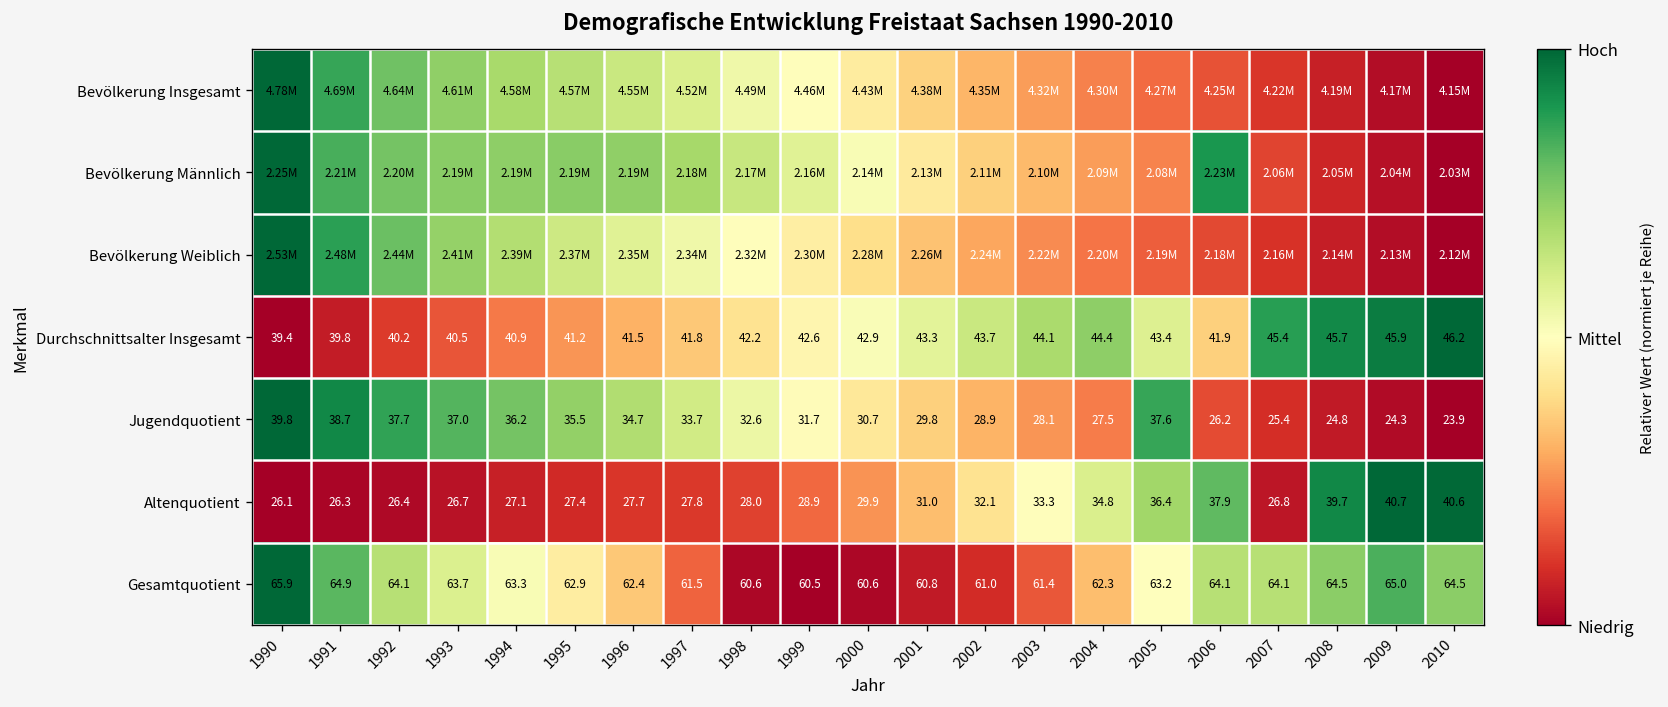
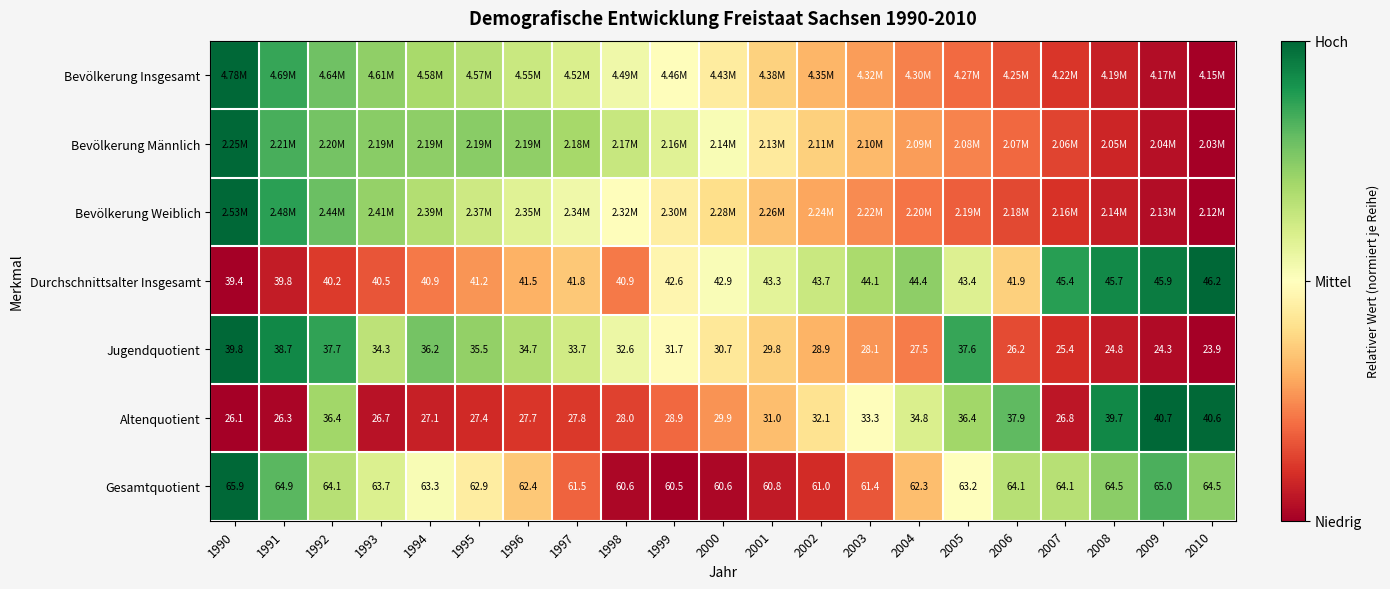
  {
    "Bevölkerung Insgesamt": {
      "1990": "4.78M",
      "1991": "4.69M",
      "1992": "4.64M",
      "1993": "4.61M",
      "1994": "4.58M",
      "1995": "4.57M",
      "1996": "4.55M",
      "1997": "4.52M",
      "1998": "4.49M",
      "1999": "4.46M",
      "2000": "4.43M",
      "2001": "4.38M",
      "2002": "4.35M",
      "2003": "4.32M",
      "2004": "4.30M",
      "2005": "4.27M",
      "2006": "4.25M",
      "2007": "4.22M",
      "2008": "4.19M",
      "2009": "4.17M",
      "2010": "4.15M"
    },
    "Bevölkerung Männlich": {
      "1990": "2.25M",
      "1991": "2.21M",
      "1992": "2.20M",
      "1993": "2.19M",
      "1994": "2.19M",
      "1995": "2.19M",
      "1996": "2.19M",
      "1997": "2.18M",
      "1998": "2.17M",
      "1999": "2.16M",
      "2000": "2.14M",
      "2001": "2.13M",
      "2002": "2.11M",
      "2003": "2.10M",
      "2004": "2.09M",
      "2005": "2.08M",
-     "2006": "2.23M",
+     "2006": "2.07M",
      "2007": "2.06M",
      "2008": "2.05M",
      "2009": "2.04M",
      "2010": "2.03M"
    },
    "Bevölkerung Weiblich": {
      "1990": "2.53M",
      "1991": "2.48M",
      "1992": "2.44M",
      "1993": "2.41M",
      "1994": "2.39M",
      "1995": "2.37M",
      "1996": "2.35M",
      "1997": "2.34M",
      "1998": "2.32M",
      "1999": "2.30M",
      "2000": "2.28M",
      "2001": "2.26M",
      "2002": "2.24M",
      "2003": "2.22M",
      "2004": "2.20M",
      "2005": "2.19M",
      "2006": "2.18M",
      "2007": "2.16M",
      "2008": "2.14M",
      "2009": "2.13M",
      "2010": "2.12M"
    },
    "Durchschnittsalter Insgesamt": {
      "1990": "39.4",
      "1991": "39.8",
      "1992": "40.2",
      "1993": "40.5",
      "1994": "40.9",
      "1995": "41.2",
      "1996": "41.5",
      "1997": "41.8",
-     "1998": "42.2",
+     "1998": "40.9",
      "1999": "42.6",
      "2000": "42.9",
      "2001": "43.3",
      "2002": "43.7",
      "2003": "44.1",
      "2004": "44.4",
      "2005": "43.4",
      "2006": "41.9",
      "2007": "45.4",
      "2008": "45.7",
      "2009": "45.9",
      "2010": "46.2"
    },
    "Jugendquotient": {
      "1990": "39.8",
      "1991": "38.7",
      "1992": "37.7",
-     "1993": "37.0",
+     "1993": "34.3",
      "1994": "36.2",
      "1995": "35.5",
      "1996": "34.7",
      "1997": "33.7",
      "1998": "32.6",
      "1999": "31.7",
      "2000": "30.7",
      "2001": "29.8",
      "2002": "28.9",
      "2003": "28.1",
      "2004": "27.5",
      "2005": "37.6",
      "2006": "26.2",
      "2007": "25.4",
      "2008": "24.8",
      "2009": "24.3",
      "2010": "23.9"
    },
    "Altenquotient": {
      "1990": "26.1",
      "1991": "26.3",
-     "1992": "26.4",
+     "1992": "36.4",
      "1993": "26.7",
      "1994": "27.1",
      "1995": "27.4",
      "1996": "27.7",
      "1997": "27.8",
      "1998": "28.0",
      "1999": "28.9",
      "2000": "29.9",
      "2001": "31.0",
      "2002": "32.1",
      "2003": "33.3",
      "2004": "34.8",
      "2005": "36.4",
      "2006": "37.9",
      "2007": "26.8",
      "2008": "39.7",
      "2009": "40.7",
      "2010": "40.6"
    },
    "Gesamtquotient": {
      "1990": "65.9",
      "1991": "64.9",
      "1992": "64.1",
      "1993": "63.7",
      "1994": "63.3",
      "1995": "62.9",
      "1996": "62.4",
      "1997": "61.5",
      "1998": "60.6",
      "1999": "60.5",
      "2000": "60.6",
      "2001": "60.8",
      "2002": "61.0",
      "2003": "61.4",
      "2004": "62.3",
      "2005": "63.2",
      "2006": "64.1",
      "2007": "64.1",
      "2008": "64.5",
      "2009": "65.0",
      "2010": "64.5"
    }
  }
